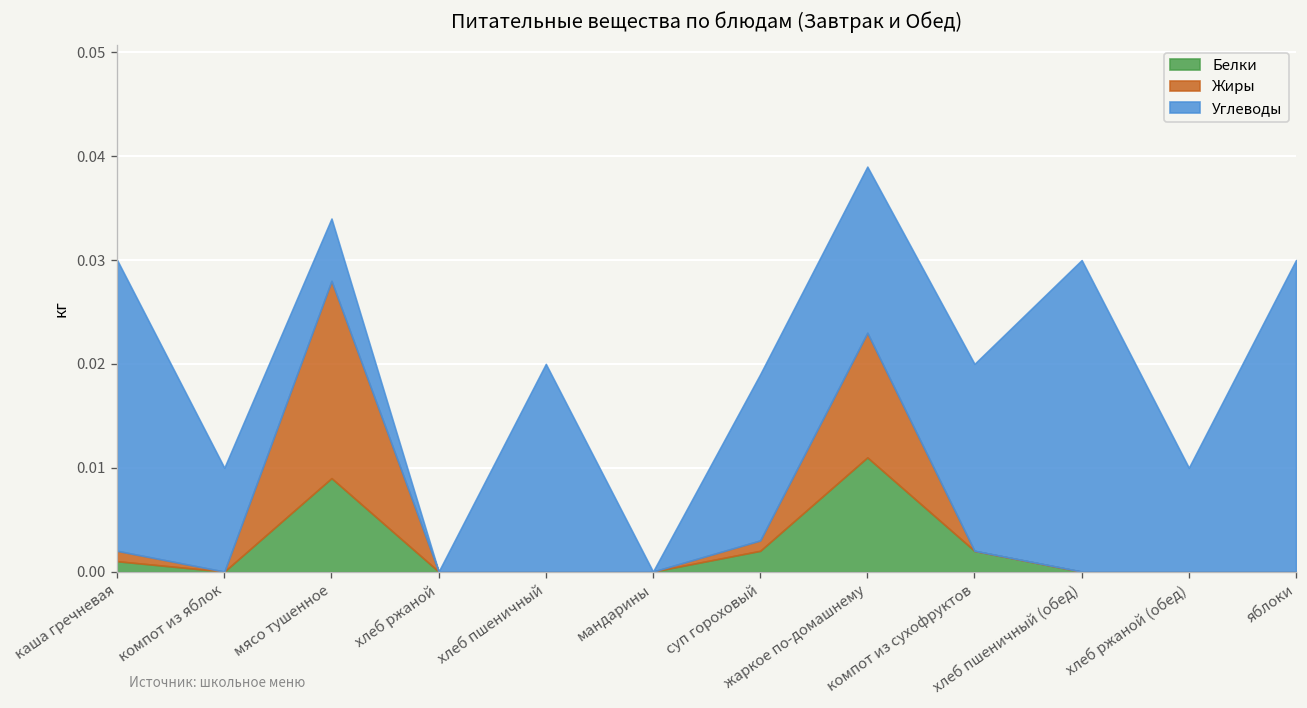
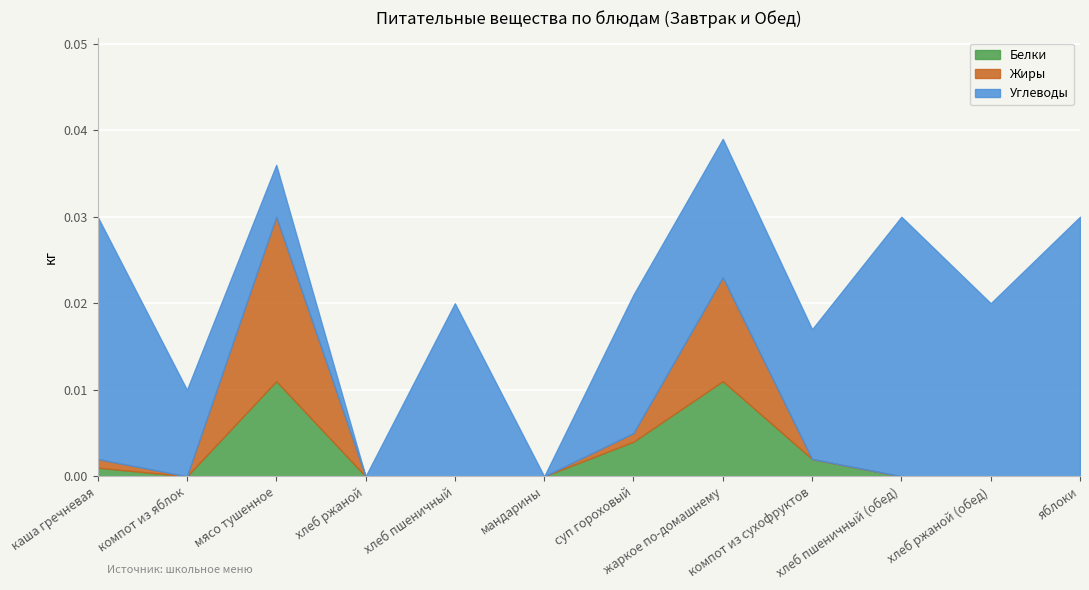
  {
    "Белки": {
      "каша гречневая": 0.001,
-     "мясо тушенное": 0.009,
-     "суп гороховый": 0.002,
+     "мясо тушенное": 0.011,
+     "суп гороховый": 0.004,
      "жаркое по-домашнему": 0.011
    },
    "Жиры": {
      "каша гречневая": 0.001,
      "мясо тушенное": 0.019,
      "суп гороховый": 0.001,
      "жаркое по-домашнему": 0.012
    },
    "Углеводы": {
      "каша гречневая": 0.028,
      "компот из яблок": 0.010,
      "мясо тушенное": 0.006,
      "хлеб пшеничный": 0.020,
      "суп гороховый": 0.016,
      "жаркое по-домашнему": 0.016,
-     "компот из сухофруктов": 0.018,
+     "компот из сухофруктов": 0.015,
      "хлеб пшеничный (обед)": 0.030,
-     "хлеб ржаной (обед)": 0.01,
+     "хлеб ржаной (обед)": 0.02,
      "яблоки": 0.030
    }
  }
